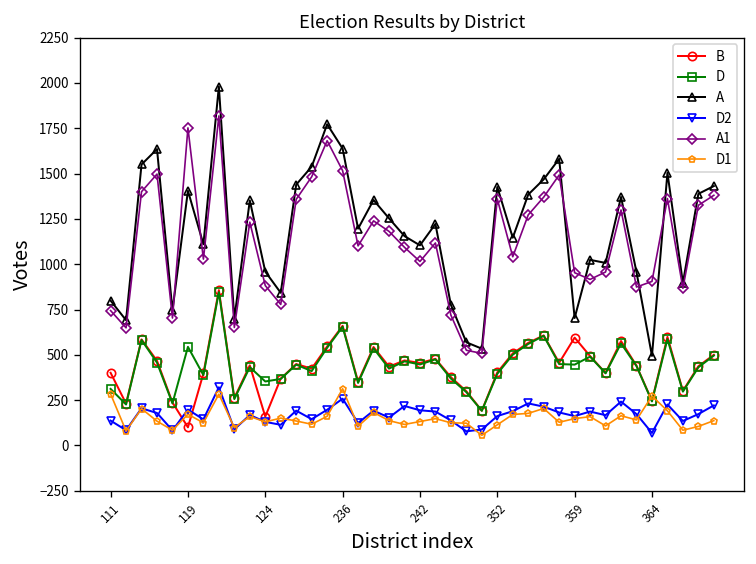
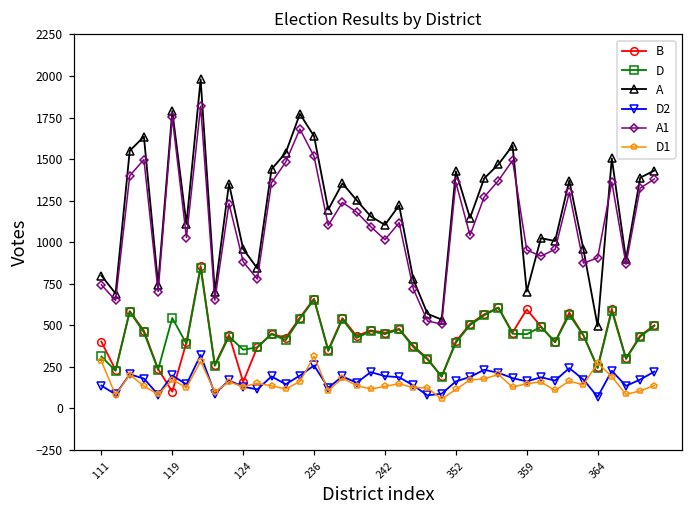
  {
    "B": {
      "111": 400,
      "119": 100,
      "124": 160,
      "359": 600
    },
    "D": {
      "111": 310,
      "119": 540,
      "124": 350,
      "359": 450
    },
    "A": {
      "111": 800,
-     "119": 1410,
+     "119": 1790,
      "124": 960,
      "236": 1640,
      "242": 1100,
      "352": 1430,
      "359": 700,
      "364": 490
    },
    "D2": {
      "111": 140,
      "119": 200,
      "236": 260,
      "242": 190,
      "352": 160,
      "364": 70
    },
    "A1": {
      "111": 740,
      "119": 1750,
      "124": 880,
      "236": 1520,
      "242": 1020,
      "352": 1360,
      "359": 950,
      "364": 910
    },
    "D1": {
      "111": 280,
      "119": 170,
      "236": 310,
      "242": 130,
      "352": 110,
      "364": 270
    }
  }
